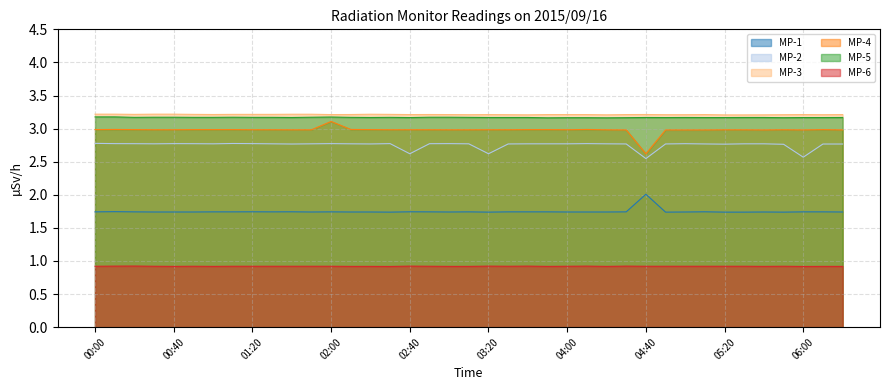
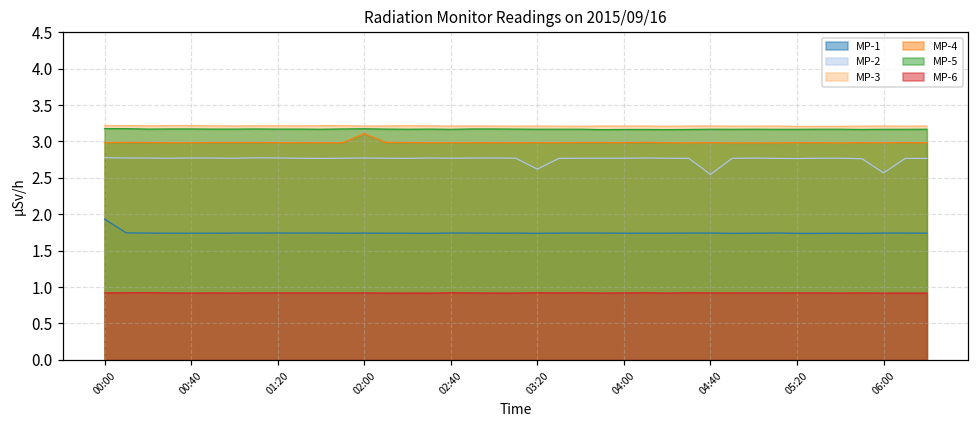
  {
    "MP-1": {
-     "00:00": 1.7,
+     "00:00": 1.9,
      "00:40": 1.7,
      "01:20": 1.7,
      "02:00": 1.7,
      "02:40": 1.7,
      "03:20": 1.7,
      "04:00": 1.7,
-     "04:40": 2.0,
+     "04:40": 1.7,
      "05:20": 1.7,
      "06:00": 1.7
    },
    "MP-2": {
      "00:00": 2.8,
      "00:40": 2.8,
      "01:20": 2.8,
      "02:00": 2.8,
-     "02:40": 2.6,
+     "02:40": 2.8,
      "03:20": 2.6,
      "04:00": 2.8,
      "04:40": 2.5,
      "05:20": 2.8,
      "06:00": 2.6
    },
    "MP-3": {
      "00:00": 3.2,
      "00:40": 3.2,
      "01:20": 3.2,
      "02:40": 3.2,
      "03:20": 3.2,
      "04:00": 3.2,
      "04:40": 3.2,
      "05:20": 3.2,
      "06:00": 3.2
    },
    "MP-4": {
      "00:00": 3.0,
      "00:40": 3.0,
      "01:20": 3.0,
      "02:00": 3.1,
      "02:40": 3.0,
      "03:20": 3.0,
      "04:00": 3.0,
-     "04:40": 2.6,
+     "04:40": 3.0,
      "05:20": 3.0,
      "06:00": 3.0
    },
    "MP-5": {
      "00:00": 3.2,
      "00:40": 3.2,
      "01:20": 3.2,
      "02:40": 3.2,
      "03:20": 3.2,
      "04:00": 3.2,
      "04:40": 3.2,
      "05:20": 3.2,
      "06:00": 3.2
    },
    "MP-6": {
      "00:00": 0.9,
      "00:40": 0.9,
      "01:20": 0.9,
      "02:00": 0.9,
      "02:40": 0.9,
      "03:20": 0.9,
      "04:00": 0.9,
      "04:40": 0.9,
      "05:20": 0.9,
      "06:00": 0.9
    }
  }
